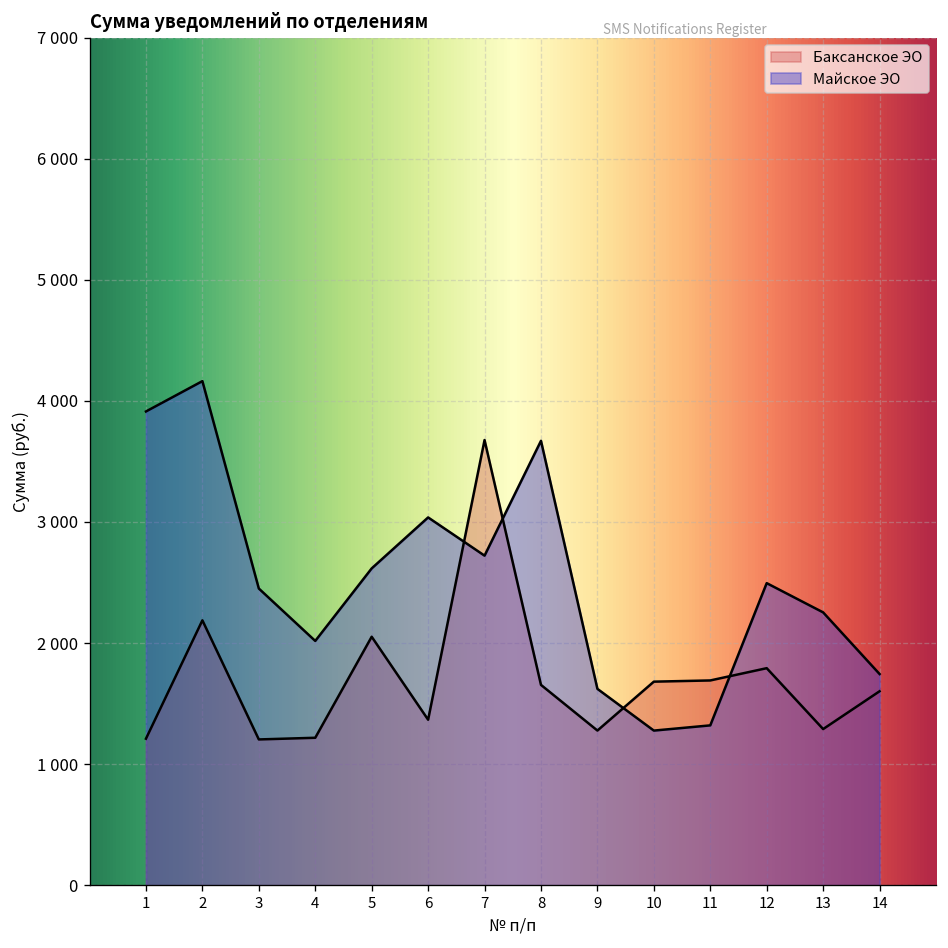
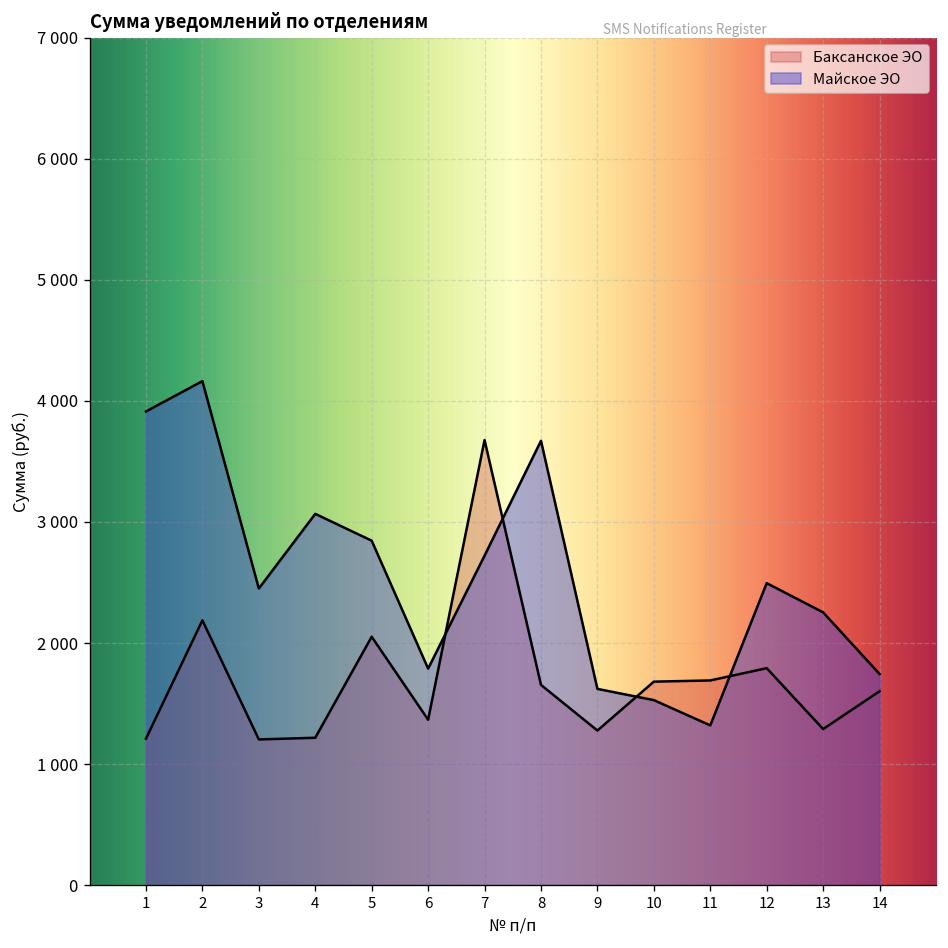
  {
    "Баксанское ЭО": {
      "1": 1210,
      "2": 2190,
      "3": 1200,
      "4": 1220,
      "5": 2050,
      "6": 1370,
      "7": 3680,
      "8": 1650,
      "9": 1280,
      "10": 1680,
      "11": 1690,
      "12": 1790,
      "13": 1290,
      "14": 1600
    },
    "Майское ЭО": {
      "1": 3910,
      "2": 4160,
      "3": 2450,
-     "4": 2020,
-     "5": 2620,
-     "6": 3040,
+     "4": 3070,
+     "5": 2850,
+     "6": 1790,
      "7": 2720,
      "8": 3670,
      "9": 1620,
-     "10": 1280,
+     "10": 1530,
      "11": 1320,
      "12": 2490,
      "13": 2250,
      "14": 1740
    }
  }
